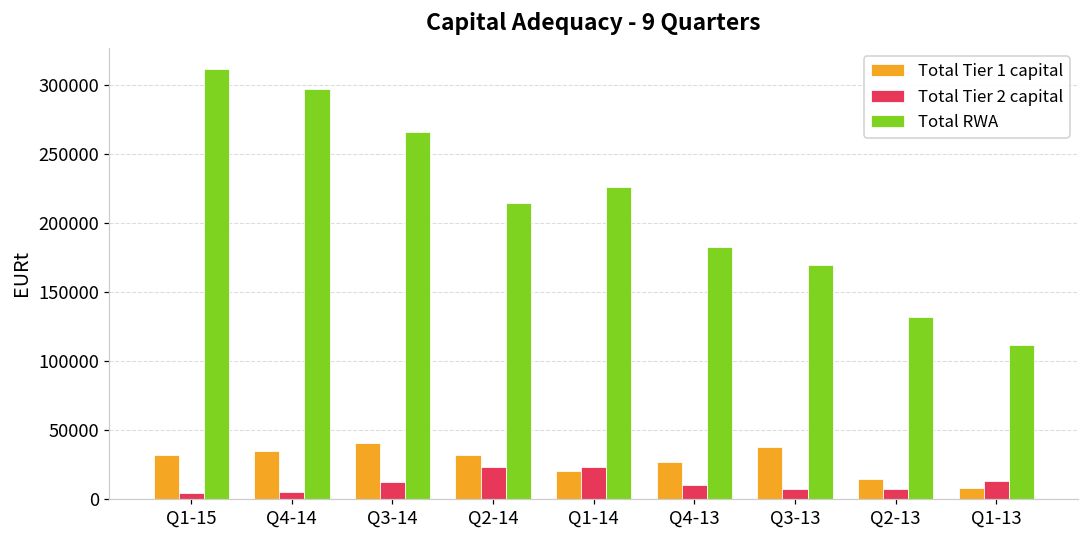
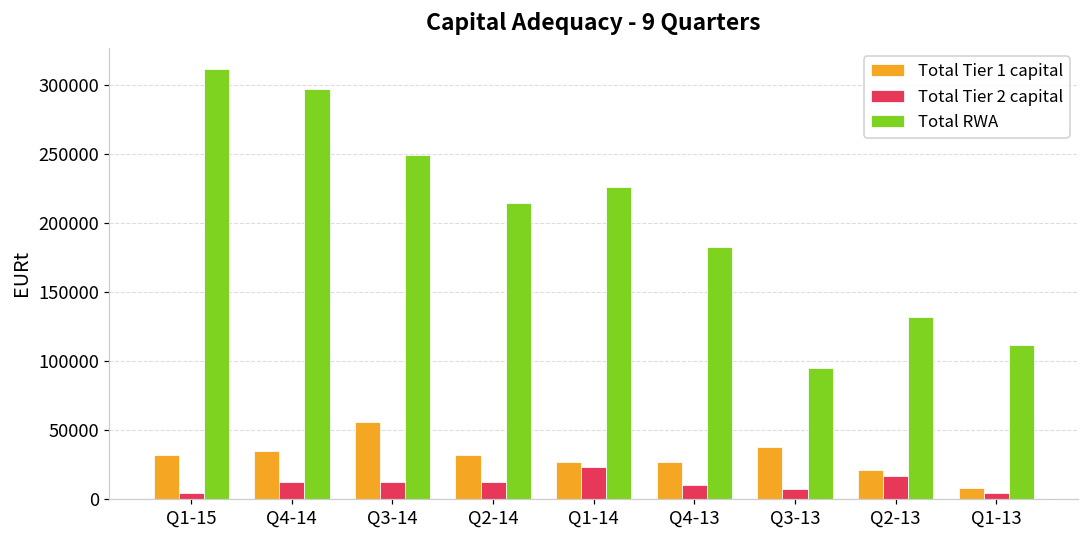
  {
    "Total Tier 1 capital": {
      "Q1-15": 32000,
      "Q4-14": 35000,
-     "Q3-14": 40000,
+     "Q3-14": 55000,
      "Q2-14": 32000,
-     "Q1-14": 20000,
+     "Q1-14": 26000,
      "Q4-13": 26000,
      "Q3-13": 38000,
-     "Q2-13": 14000,
+     "Q2-13": 21000,
      "Q1-13": 8000
    },
    "Total Tier 2 capital": {
      "Q1-15": 4000,
-     "Q4-14": 5000,
+     "Q4-14": 12000,
      "Q3-14": 12000,
-     "Q2-14": 23000,
+     "Q2-14": 12000,
      "Q1-14": 23000,
      "Q4-13": 10000,
      "Q3-13": 7000,
-     "Q2-13": 7000,
-     "Q1-13": 13000
+     "Q2-13": 16000,
+     "Q1-13": 4000
    },
    "Total RWA": {
      "Q1-15": 311000,
      "Q4-14": 297000,
-     "Q3-14": 266000,
+     "Q3-14": 250000,
      "Q2-14": 214000,
      "Q1-14": 226000,
      "Q4-13": 183000,
-     "Q3-13": 170000,
+     "Q3-13": 95000,
      "Q2-13": 132000,
      "Q1-13": 111000
    }
  }
